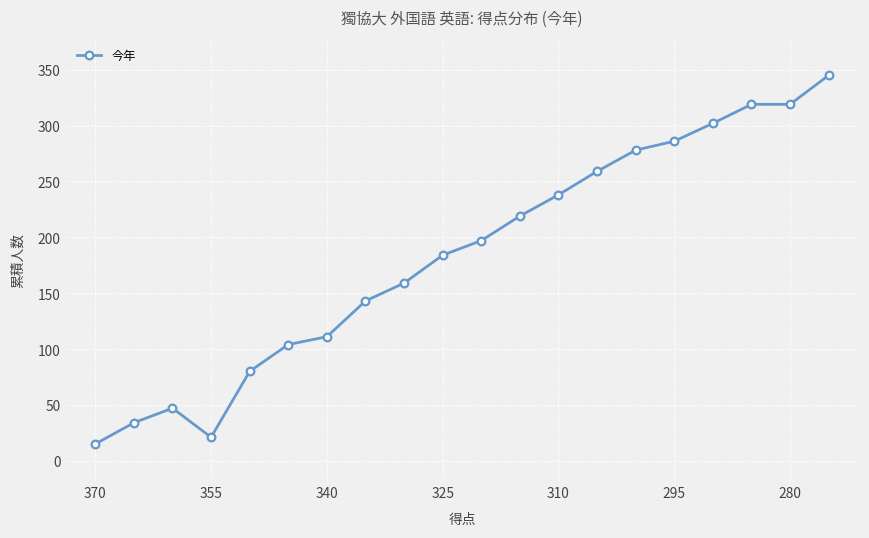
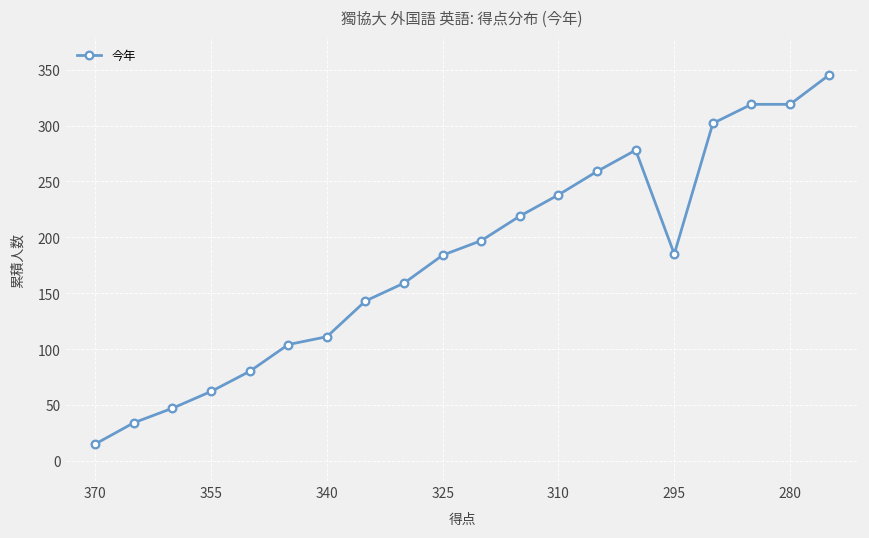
  {
    "370": 15,
-   "355": 21,
+   "355": 62,
    "340": 111,
    "325": 184,
    "310": 238,
-   "295": 286,
+   "295": 185,
    "280": 319
  }
